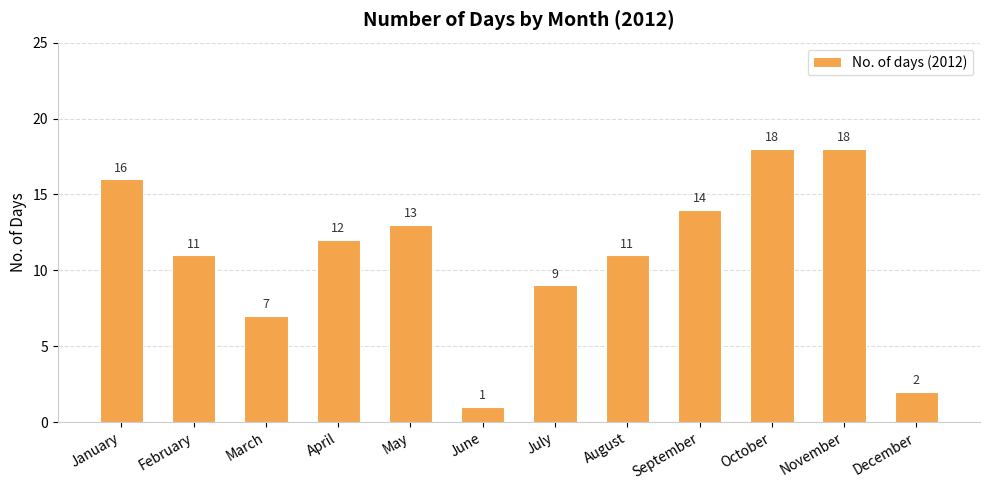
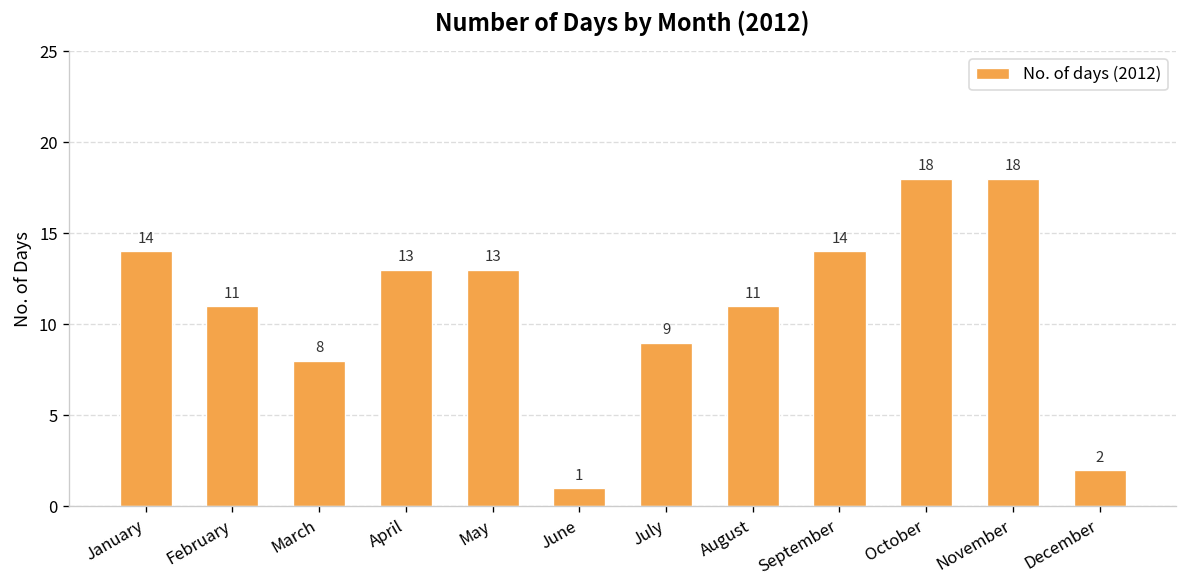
  {
-   "January": 16,
+   "January": 14,
    "February": 11,
-   "March": 7,
-   "April": 12,
+   "March": 8,
+   "April": 13,
    "May": 13,
    "June": 1,
    "July": 9,
    "August": 11,
    "September": 14,
    "October": 18,
    "November": 18,
    "December": 2
  }
